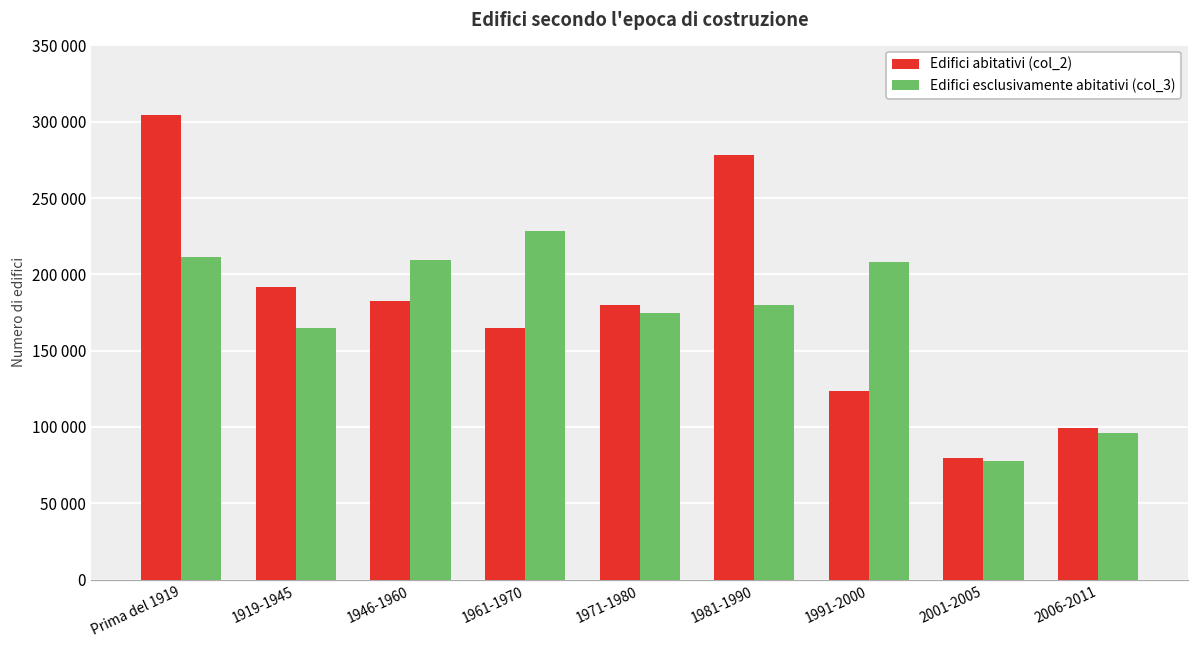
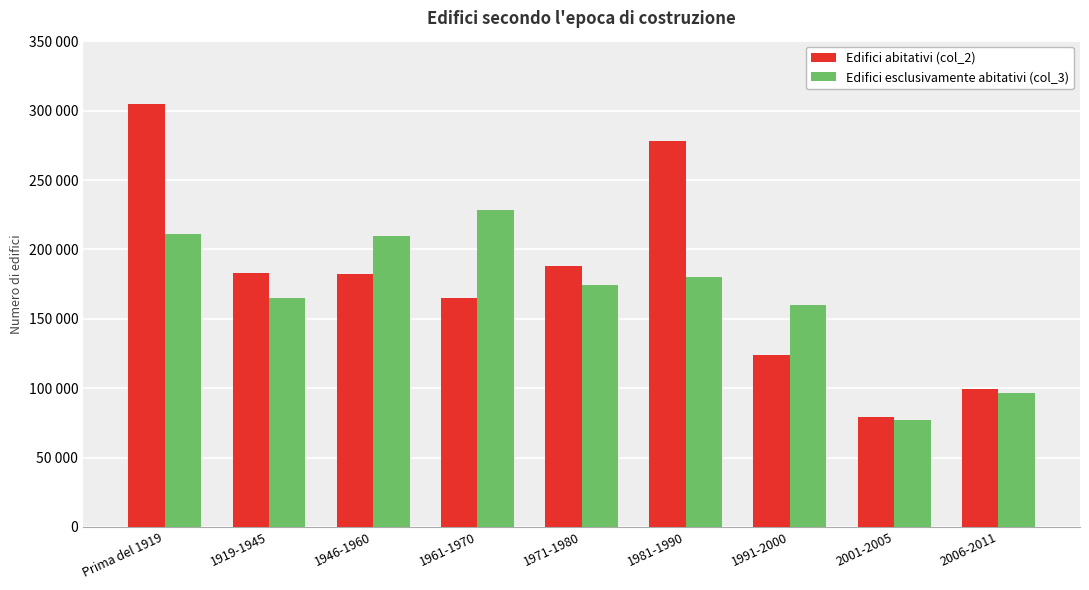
  {
    "Edifici abitativi (col_2)": {
      "Prima del 1919": 305000,
-     "1919-1945": 191000,
+     "1919-1945": 183000,
      "1946-1960": 182000,
      "1961-1970": 165000,
-     "1971-1980": 180000,
+     "1971-1980": 188000,
      "1981-1990": 278000,
      "1991-2000": 124000,
      "2001-2005": 80000,
      "2006-2011": 99000
    },
    "Edifici esclusivamente abitativi (col_3)": {
      "Prima del 1919": 211000,
      "1919-1945": 165000,
      "1946-1960": 209000,
      "1961-1970": 228000,
      "1971-1980": 174000,
      "1981-1990": 180000,
-     "1991-2000": 208000,
+     "1991-2000": 160000,
      "2001-2005": 77000,
      "2006-2011": 96000
    }
  }
